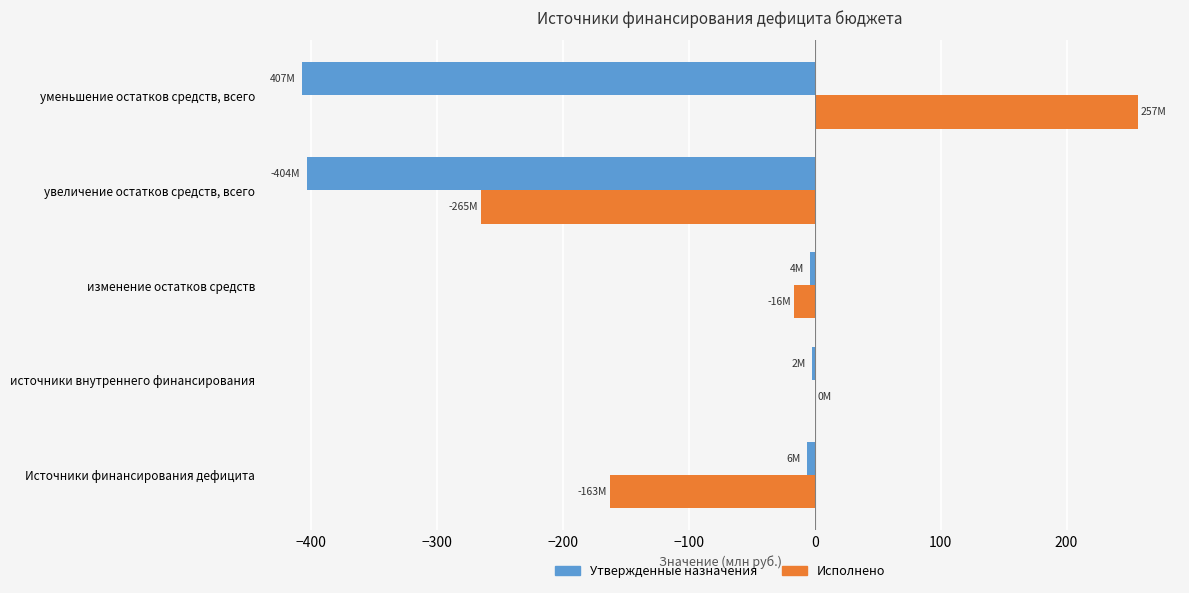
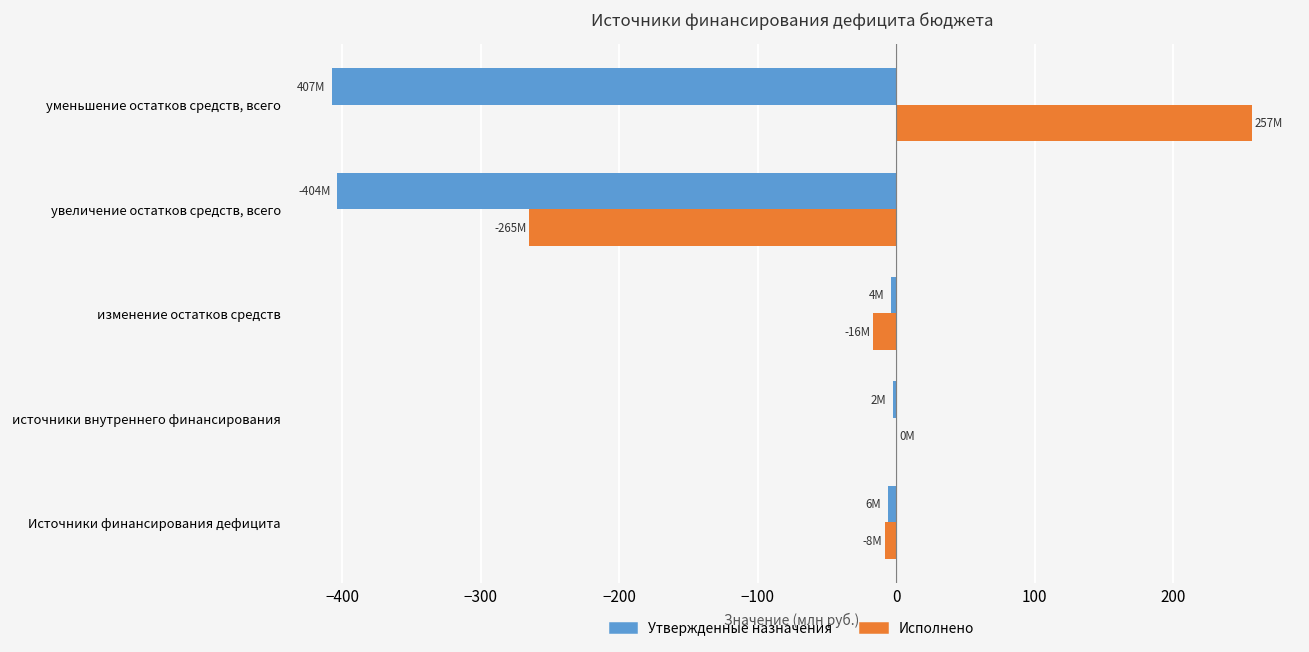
  {
    "Утвержденные назначения": {
      "увеличение остатков средств, всего": "-404M"
    },
    "Исполнено": {
      "уменьшение остатков средств, всего": "257M",
      "увеличение остатков средств, всего": "-265M",
      "изменение остатков средств": "-16M",
      "источники внутреннего финансирования": "0M",
-     "Источники финансирования дефицита": "-163M"
+     "Источники финансирования дефицита": "-8M"
    }
  }
